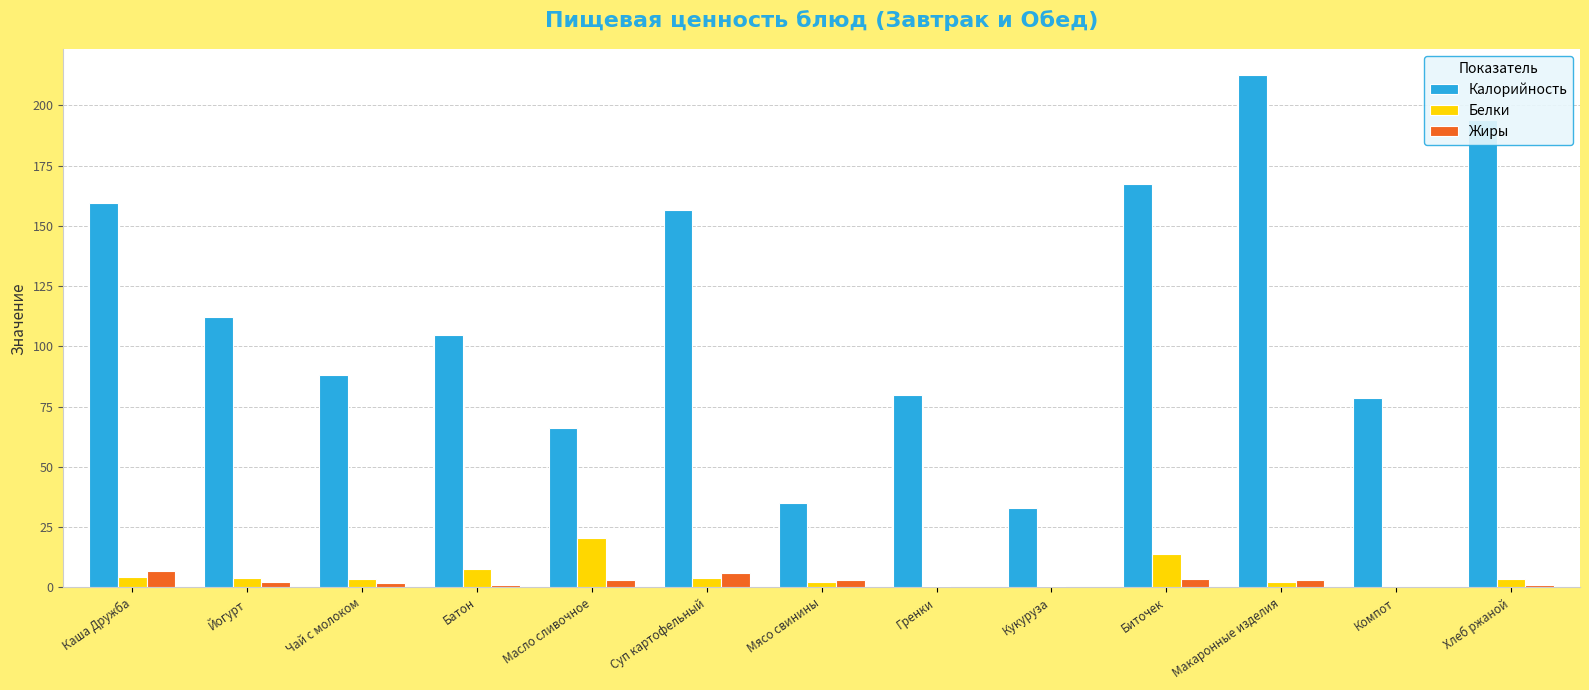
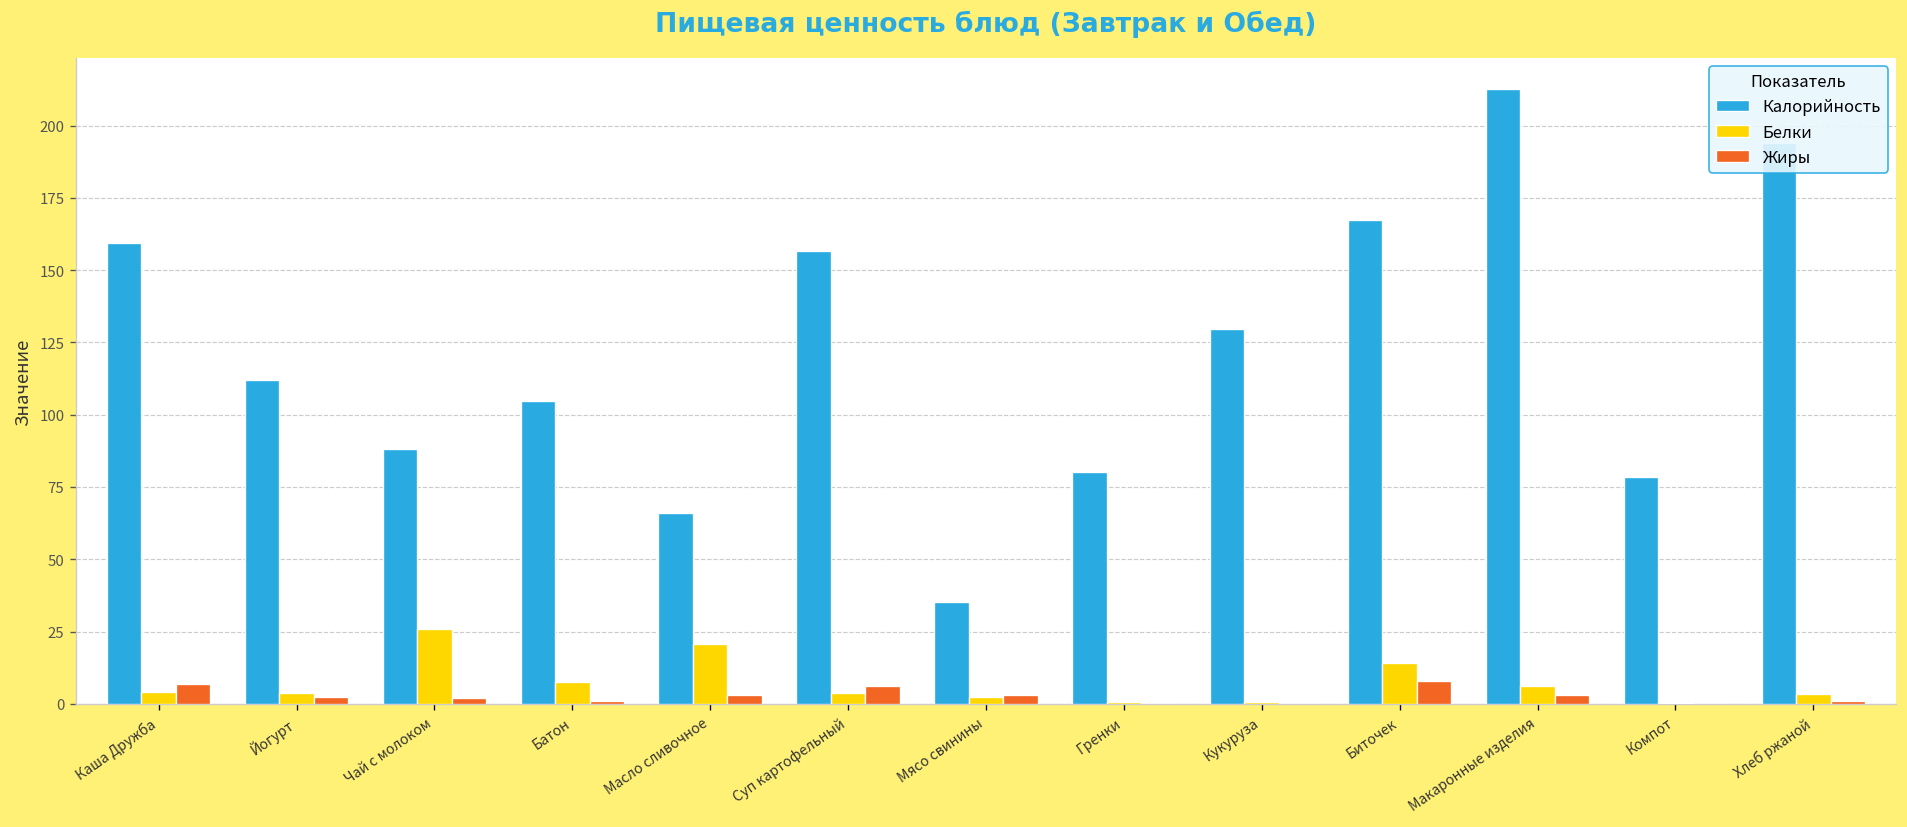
  {
    "Калорийность": {
      "Каша Дружба": 159,
      "Йогурт": 112,
      "Чай с молоком": 88,
      "Батон": 105,
      "Масло сливочное": 66,
      "Суп картофельный": 157,
      "Мясо свинины": 35,
      "Гренки": 80,
-     "Кукуруза": 33,
+     "Кукуруза": 130,
      "Биточек": 167,
      "Макаронные изделия": 213,
      "Компот": 78
    },
    "Белки": {
      "Каша Дружба": 4,
      "Йогурт": 4,
-     "Чай с молоком": 3,
+     "Чай с молоком": 26,
      "Батон": 8,
      "Масло сливочное": 21,
      "Суп картофельный": 4,
      "Мясо свинины": 2,
      "Биточек": 14,
-     "Макаронные изделия": 2,
+     "Макаронные изделия": 6,
      "Хлеб ржаной": 3
    },
    "Жиры": {
      "Каша Дружба": 7,
      "Йогурт": 2,
      "Чай с молоком": 2,
      "Масло сливочное": 3,
      "Суп картофельный": 6,
      "Мясо свинины": 3,
      "Гренки": 0,
      "Кукуруза": 0,
-     "Биточек": 3,
+     "Биточек": 8,
      "Макаронные изделия": 3,
      "Компот": 0
    }
  }
